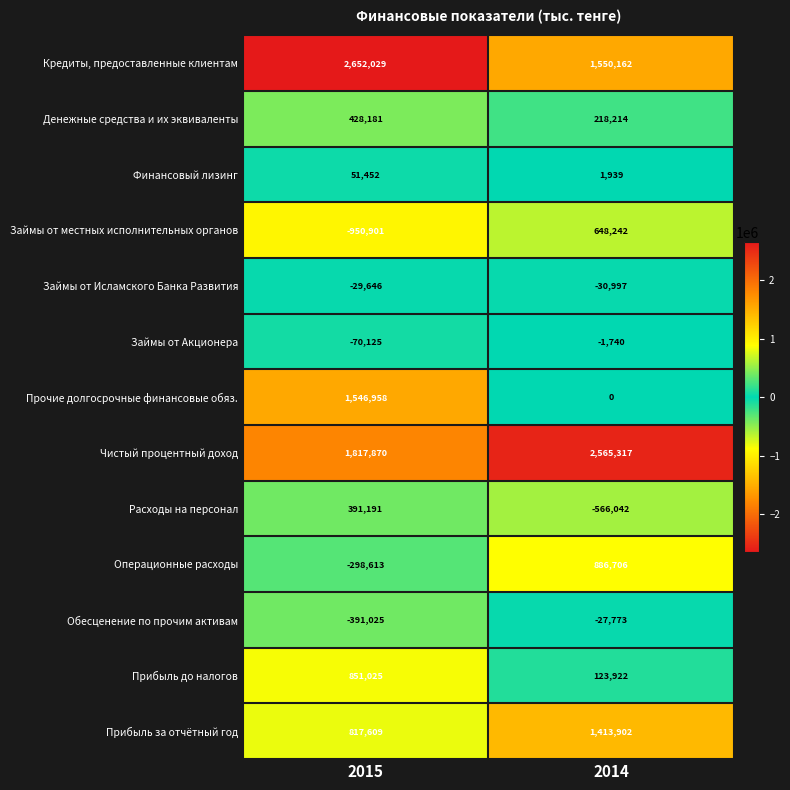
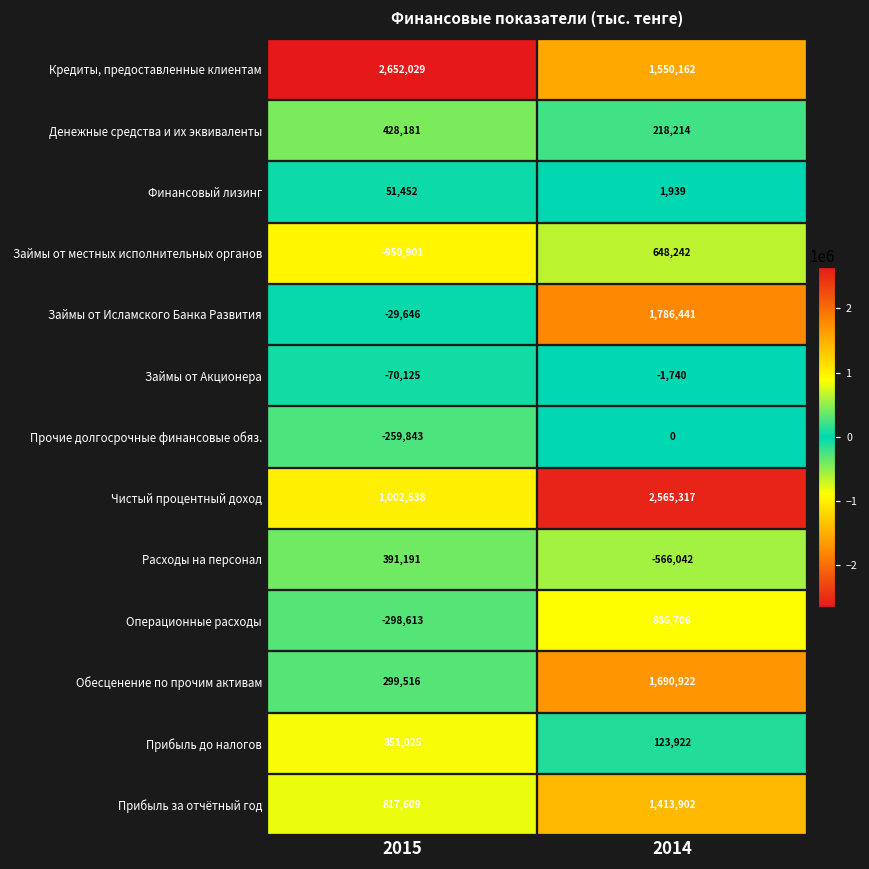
  {
    "Кредиты, предоставленные клиентам": {
      "2015": "2,652,029",
      "2014": "1,550,162"
    },
    "Денежные средства и их эквиваленты": {
      "2015": "428,181",
      "2014": "218,214"
    },
    "Финансовый лизинг": {
      "2015": "51,452",
      "2014": "1,939"
    },
    "Займы от местных исполнительных органов": {
      "2015": "-950,901",
      "2014": "648,242"
    },
    "Займы от Исламского Банка Развития": {
      "2015": "-29,646",
-     "2014": "-30,997"
+     "2014": "1,786,441"
    },
    "Займы от Акционера": {
      "2015": "-70,125",
      "2014": "-1,740"
    },
    "Прочие долгосрочные финансовые обяз.": {
-     "2015": "1,546,958",
+     "2015": "-259,843",
      "2014": "0"
    },
    "Чистый процентный доход": {
-     "2015": "1,817,870",
+     "2015": "1,002,538",
      "2014": "2,565,317"
    },
    "Расходы на персонал": {
      "2015": "391,191",
      "2014": "-566,042"
    },
    "Операционные расходы": {
      "2015": "-298,613",
      "2014": "886,706"
    },
    "Обесценение по прочим активам": {
-     "2015": "-391,025",
-     "2014": "-27,773"
+     "2015": "299,516",
+     "2014": "1,690,922"
    },
    "Прибыль до налогов": {
      "2015": "851,025",
      "2014": "123,922"
    },
    "Прибыль за отчётный год": {
      "2015": "817,609",
      "2014": "1,413,902"
    }
  }
